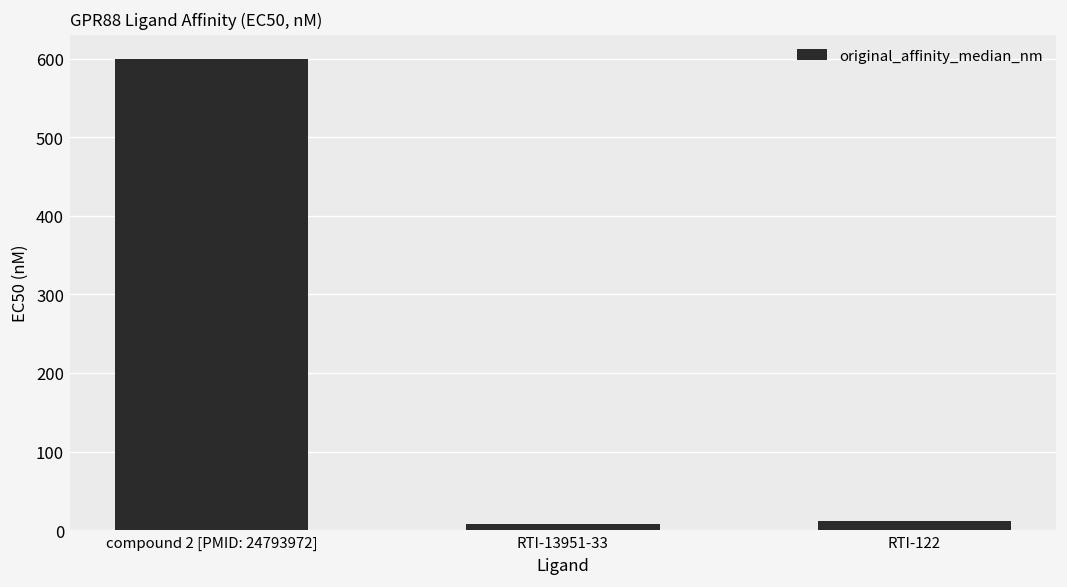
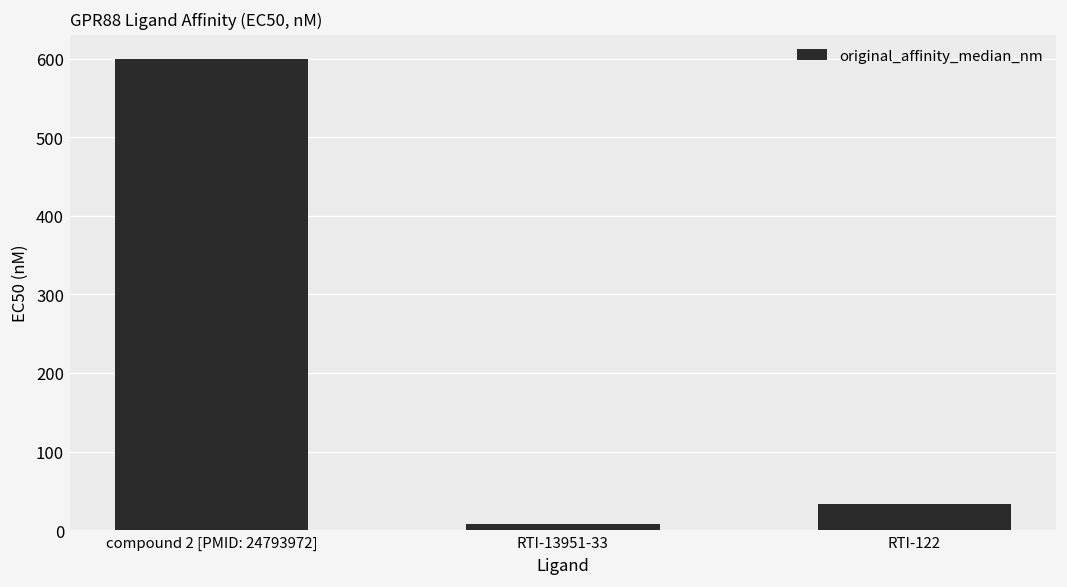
  {
    "compound 2 [PMID: 24793972]": 600,
    "RTI-13951-33": 10,
-   "RTI-122": 10
+   "RTI-122": 30
  }
